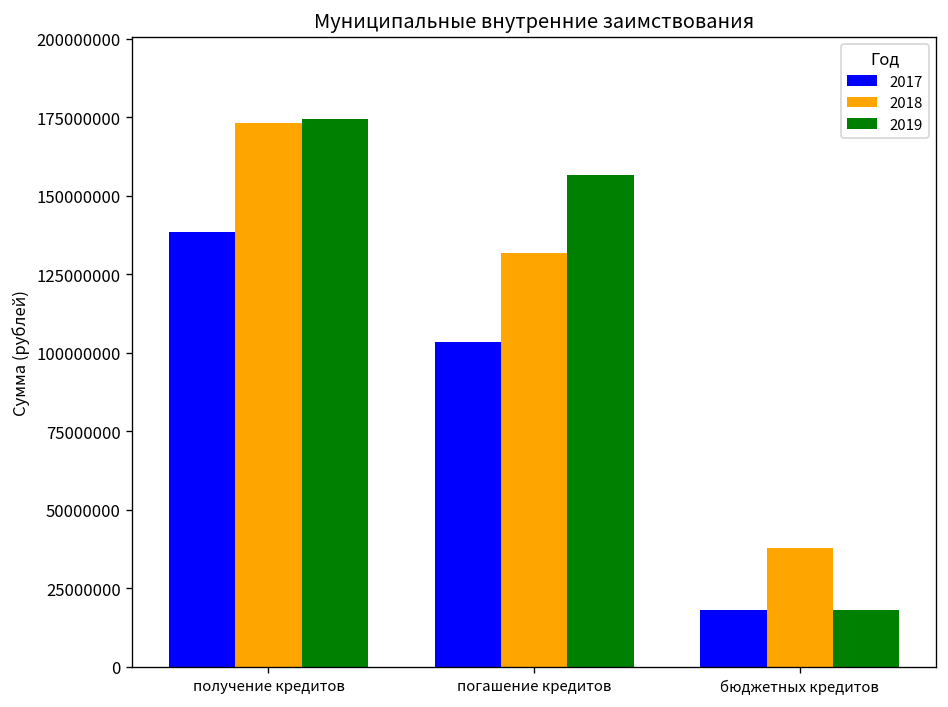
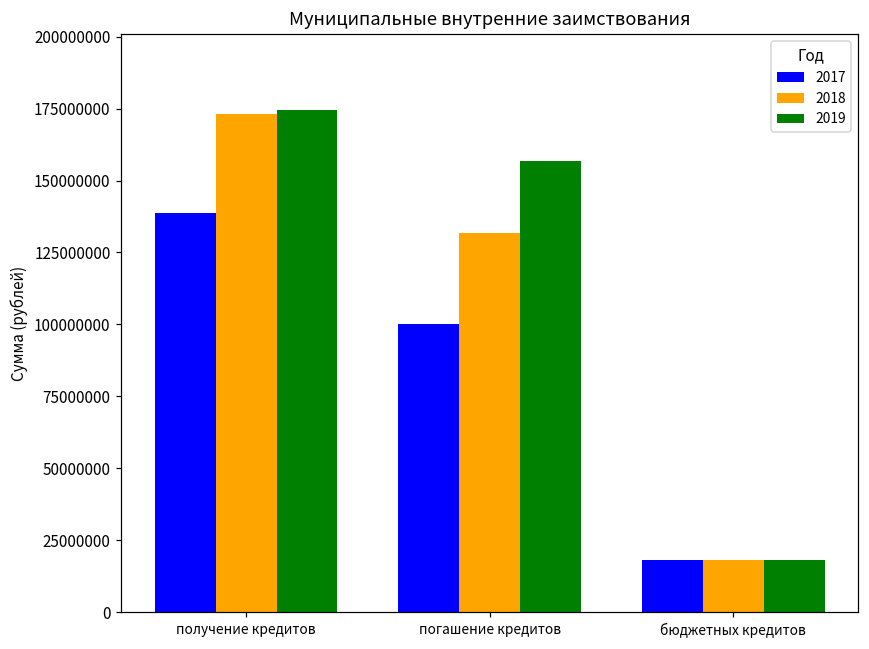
  {
    "2017": {
      "получение кредитов": 139000000,
-     "погашение кредитов": 103000000,
+     "погашение кредитов": 100000000,
      "бюджетных кредитов": 18000000
    },
    "2018": {
      "получение кредитов": 173000000,
      "погашение кредитов": 132000000,
-     "бюджетных кредитов": 38000000
+     "бюджетных кредитов": 18000000
    },
    "2019": {
      "получение кредитов": 175000000,
      "погашение кредитов": 157000000,
      "бюджетных кредитов": 18000000
    }
  }
